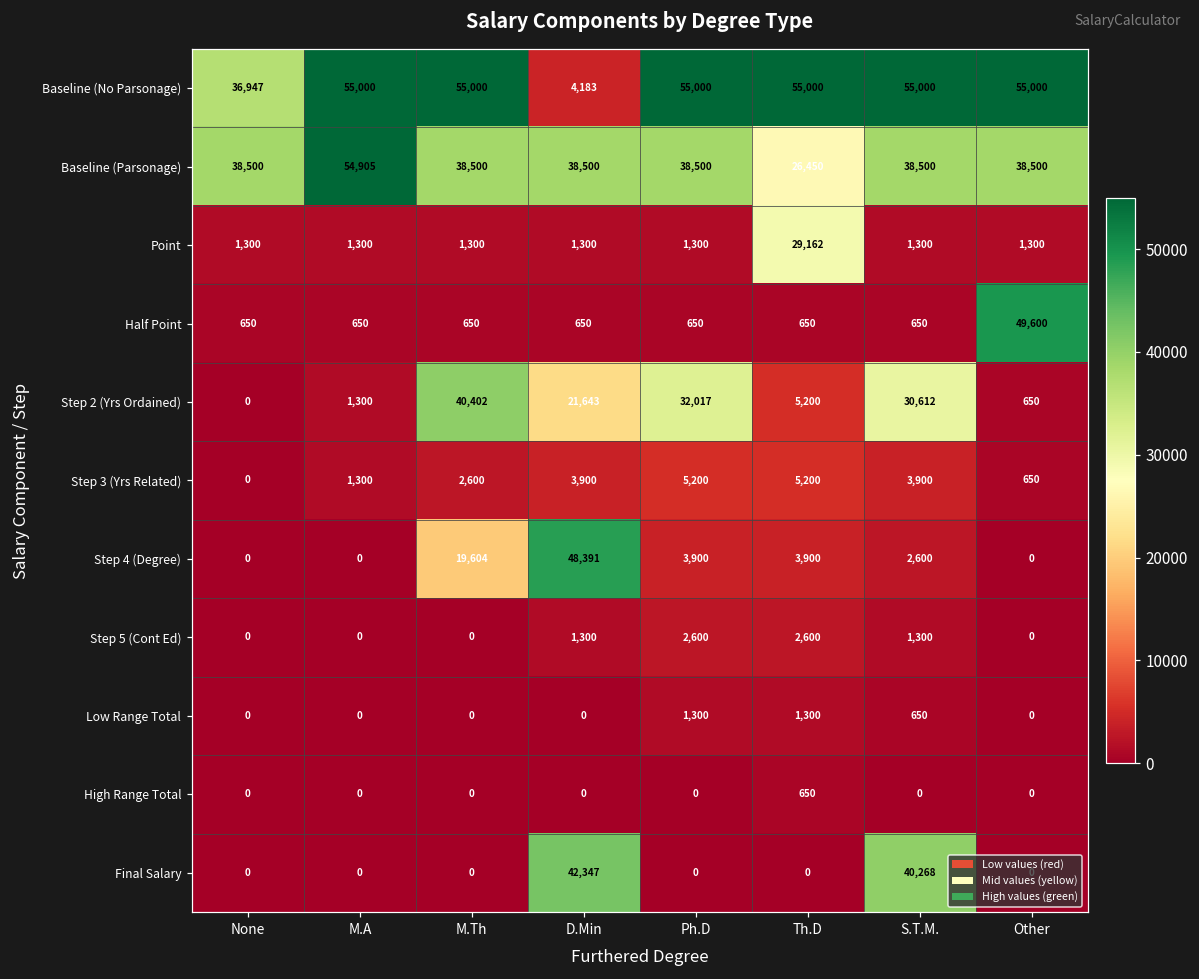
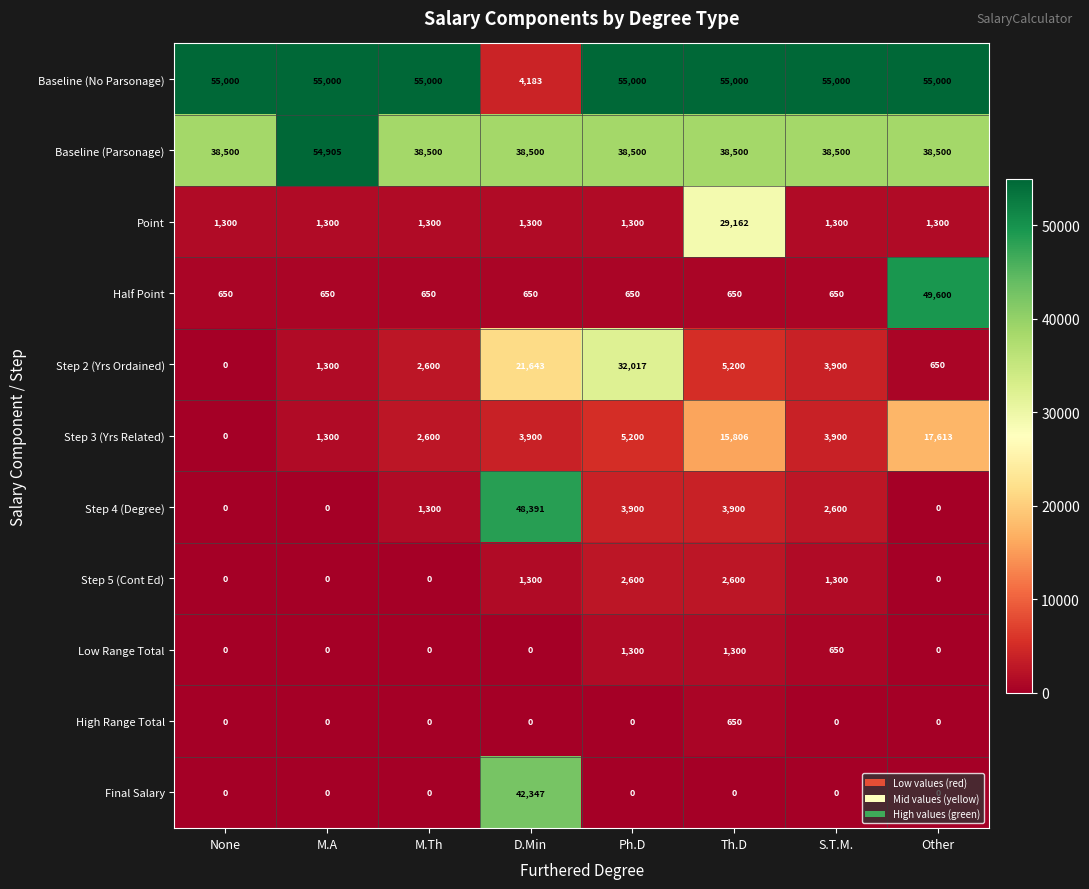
  {
    "Baseline (No Parsonage)": {
-     "None": "36,947",
+     "None": "55,000",
      "M.A": "55,000",
      "M.Th": "55,000",
      "D.Min": "4,183",
      "Ph.D": "55,000",
      "Th.D": "55,000",
      "S.T.M.": "55,000",
      "Other": "55,000"
    },
    "Baseline (Parsonage)": {
      "None": "38,500",
      "M.A": "54,905",
      "M.Th": "38,500",
      "D.Min": "38,500",
      "Ph.D": "38,500",
-     "Th.D": "26,450",
+     "Th.D": "38,500",
      "S.T.M.": "38,500",
      "Other": "38,500"
    },
    "Point": {
      "None": "1,300",
      "M.A": "1,300",
      "M.Th": "1,300",
      "D.Min": "1,300",
      "Ph.D": "1,300",
      "Th.D": "29,162",
      "S.T.M.": "1,300",
      "Other": "1,300"
    },
    "Half Point": {
      "None": "650",
      "M.A": "650",
      "M.Th": "650",
      "D.Min": "650",
      "Ph.D": "650",
      "Th.D": "650",
      "S.T.M.": "650",
      "Other": "49,600"
    },
    "Step 2 (Yrs Ordained)": {
      "None": "0",
      "M.A": "1,300",
-     "M.Th": "40,402",
+     "M.Th": "2,600",
      "D.Min": "21,643",
      "Ph.D": "32,017",
      "Th.D": "5,200",
-     "S.T.M.": "30,612",
+     "S.T.M.": "3,900",
      "Other": "650"
    },
    "Step 3 (Yrs Related)": {
      "None": "0",
      "M.A": "1,300",
      "M.Th": "2,600",
      "D.Min": "3,900",
      "Ph.D": "5,200",
-     "Th.D": "5,200",
+     "Th.D": "15,806",
      "S.T.M.": "3,900",
-     "Other": "650"
+     "Other": "17,613"
    },
    "Step 4 (Degree)": {
      "None": "0",
      "M.A": "0",
-     "M.Th": "19,604",
+     "M.Th": "1,300",
      "D.Min": "48,391",
      "Ph.D": "3,900",
      "Th.D": "3,900",
      "S.T.M.": "2,600",
      "Other": "0"
    },
    "Step 5 (Cont Ed)": {
      "None": "0",
      "M.A": "0",
      "M.Th": "0",
      "D.Min": "1,300",
      "Ph.D": "2,600",
      "Th.D": "2,600",
      "S.T.M.": "1,300",
      "Other": "0"
    },
    "Low Range Total": {
      "None": "0",
      "M.A": "0",
      "M.Th": "0",
      "D.Min": "0",
      "Ph.D": "1,300",
      "Th.D": "1,300",
      "S.T.M.": "650",
      "Other": "0"
    },
    "High Range Total": {
      "None": "0",
      "M.A": "0",
      "M.Th": "0",
      "D.Min": "0",
      "Ph.D": "0",
      "Th.D": "650",
      "S.T.M.": "0",
      "Other": "0"
    },
    "Final Salary": {
      "None": "0",
      "M.A": "0",
      "M.Th": "0",
      "D.Min": "42,347",
      "Ph.D": "0",
      "Th.D": "0",
-     "S.T.M.": "40,268"
+     "S.T.M.": "0"
    }
  }
